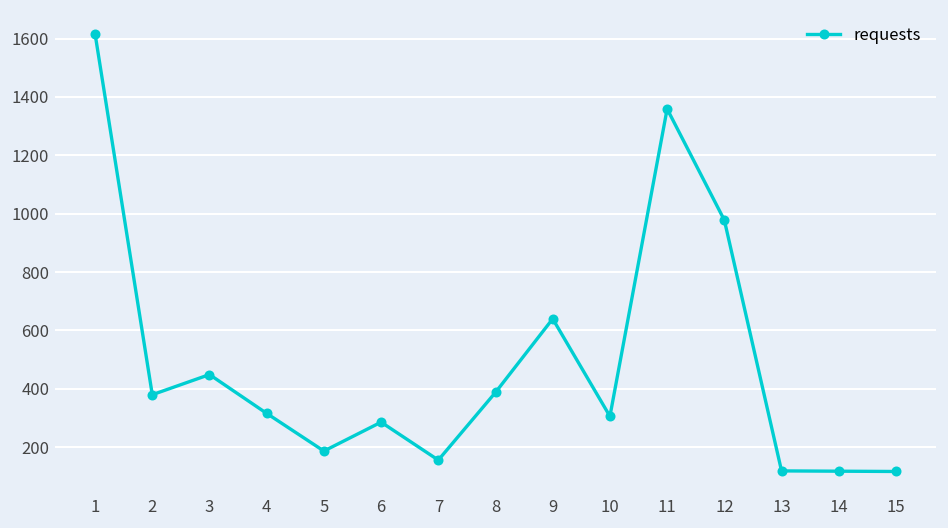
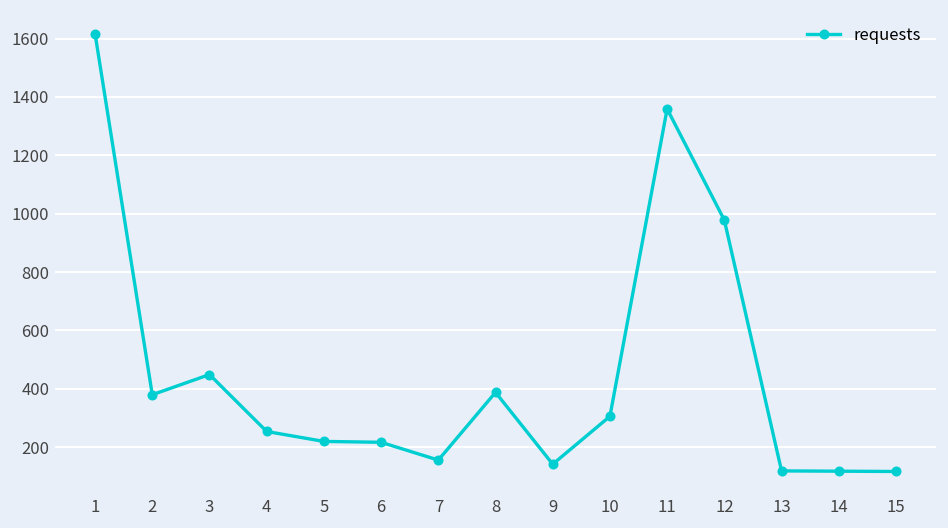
  {
    "1": 1620,
    "2": 380,
    "3": 450,
-   "4": 320,
-   "5": 190,
-   "6": 290,
+   "4": 250,
+   "5": 220,
+   "6": 220,
    "7": 160,
    "8": 390,
-   "9": 640,
+   "9": 140,
    "10": 310,
    "11": 1360,
    "12": 980,
    "13": 120,
    "14": 120,
    "15": 120
  }
